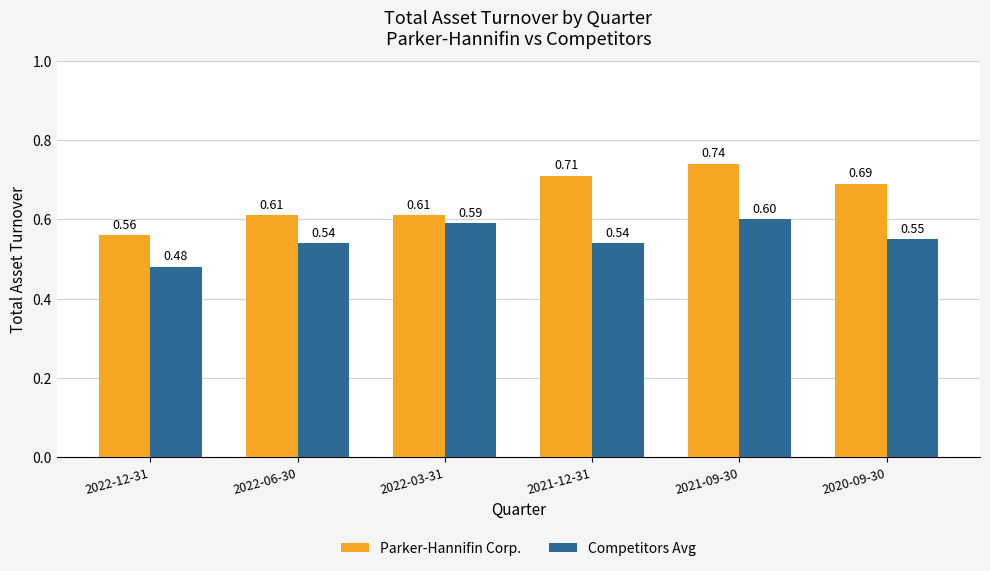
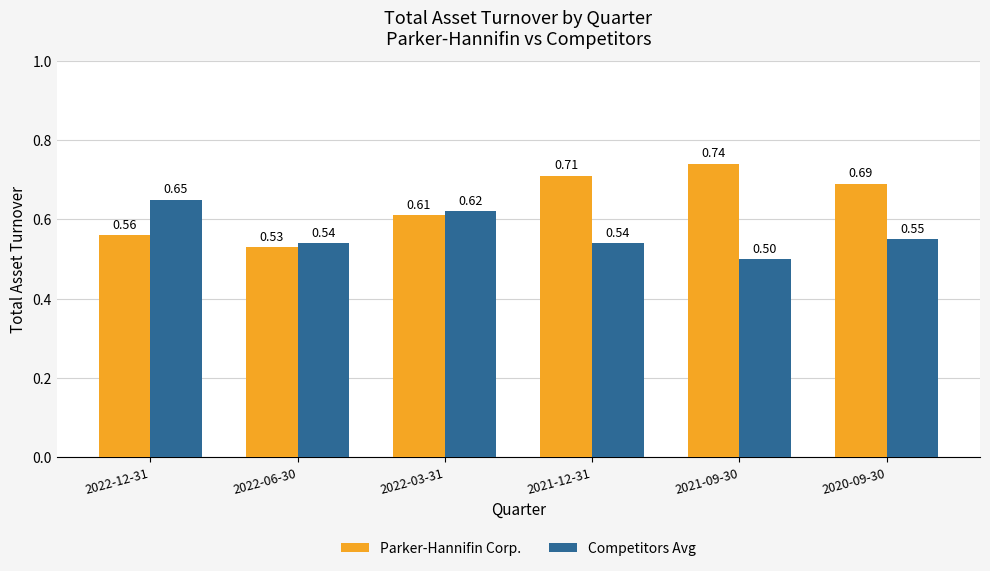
  {
    "Parker-Hannifin Corp.": {
      "2022-12-31": 0.56,
-     "2022-06-30": 0.61,
+     "2022-06-30": 0.53,
      "2022-03-31": 0.61,
      "2021-12-31": 0.71,
      "2021-09-30": 0.74,
      "2020-09-30": 0.69
    },
    "Competitors Avg": {
-     "2022-12-31": 0.48,
+     "2022-12-31": 0.65,
      "2022-06-30": 0.54,
-     "2022-03-31": 0.59,
+     "2022-03-31": 0.62,
      "2021-12-31": 0.54,
-     "2021-09-30": 0.60,
+     "2021-09-30": 0.50,
      "2020-09-30": 0.55
    }
  }
